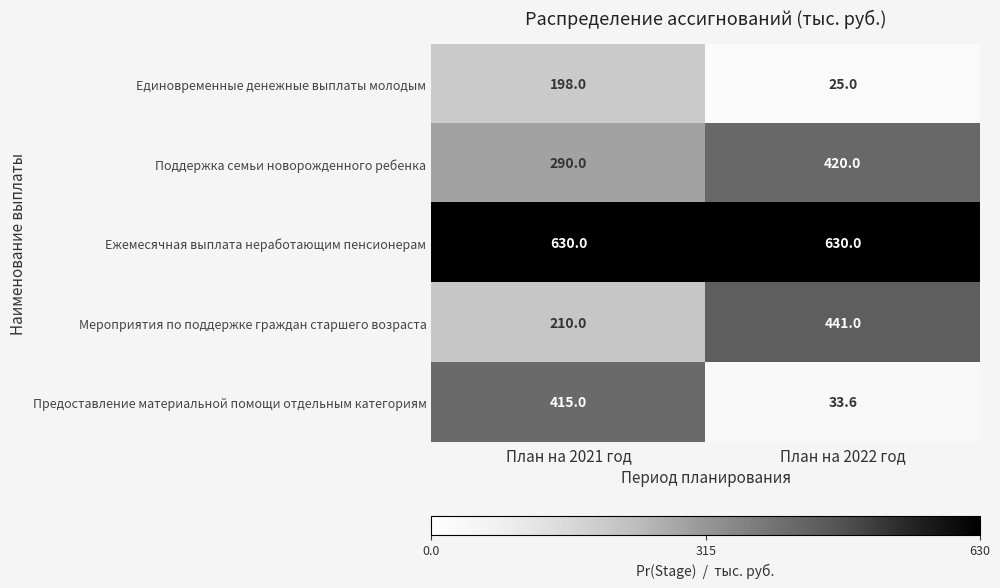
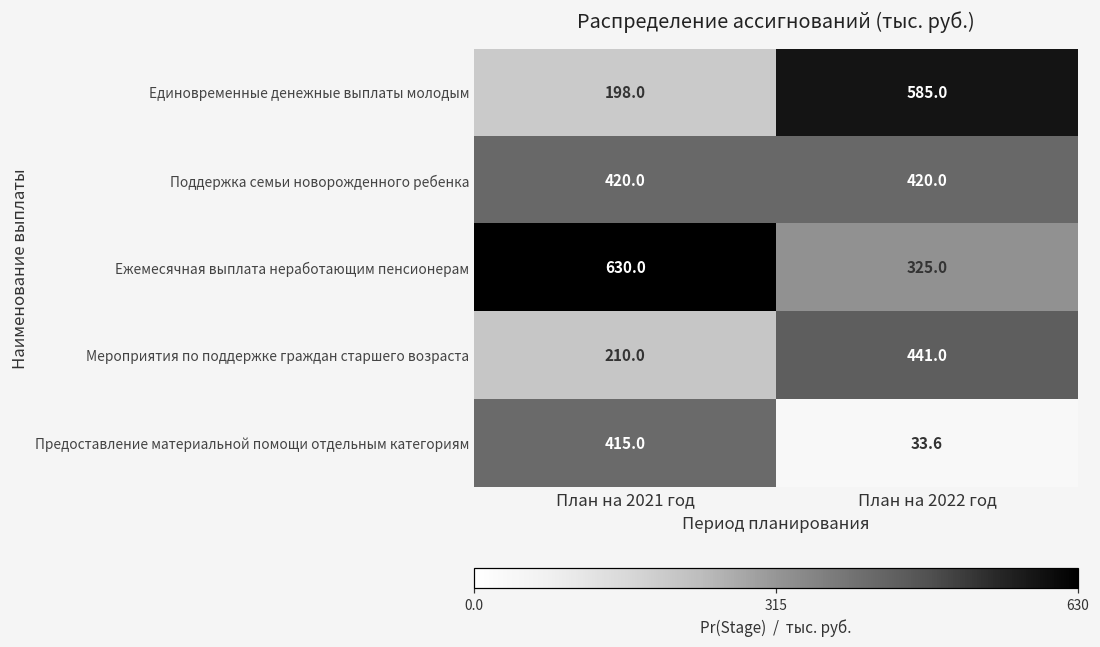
  {
    "Единовременные денежные выплаты молодым": {
      "План на 2021 год": 198.0,
-     "План на 2022 год": 25.0
+     "План на 2022 год": 585.0
    },
    "Поддержка семьи новорожденного ребенка": {
-     "План на 2021 год": 290.0,
+     "План на 2021 год": 420.0,
      "План на 2022 год": 420.0
    },
    "Ежемесячная выплата неработающим пенсионерам": {
      "План на 2021 год": 630.0,
-     "План на 2022 год": 630.0
+     "План на 2022 год": 325.0
    },
    "Мероприятия по поддержке граждан старшего возраста": {
      "План на 2021 год": 210.0,
      "План на 2022 год": 441.0
    },
    "Предоставление материальной помощи отдельным категориям": {
      "План на 2021 год": 415.0,
      "План на 2022 год": 33.6
    }
  }
